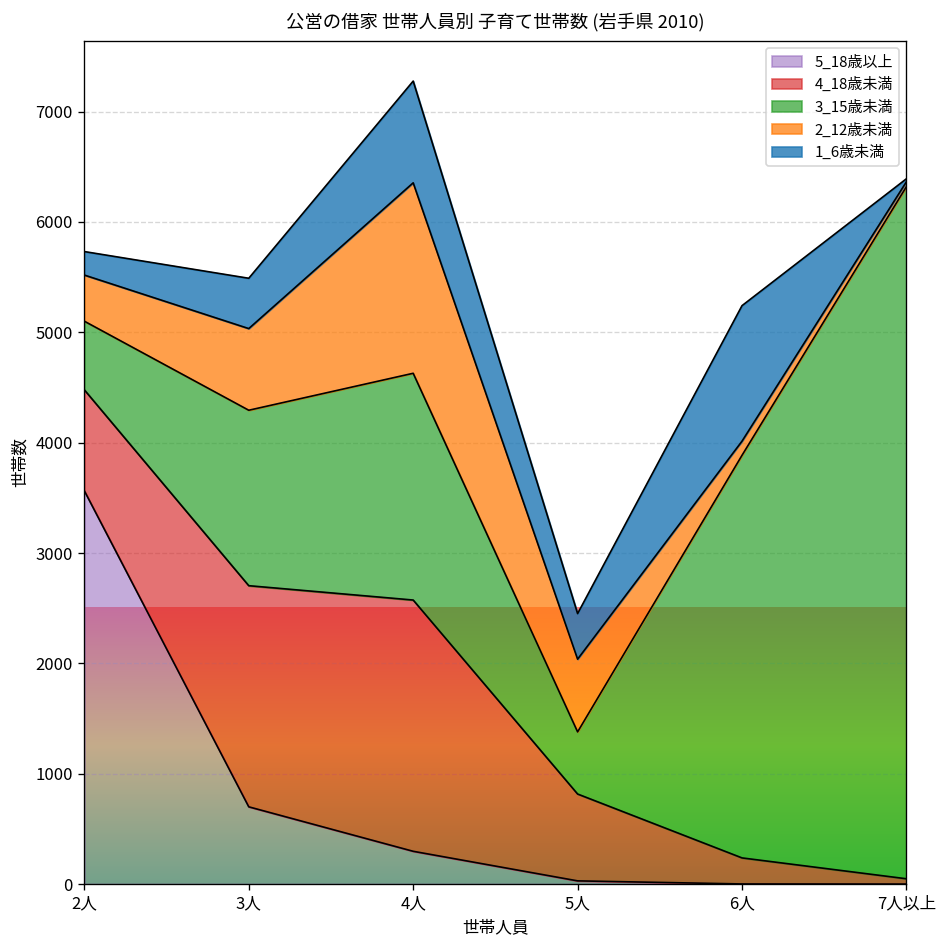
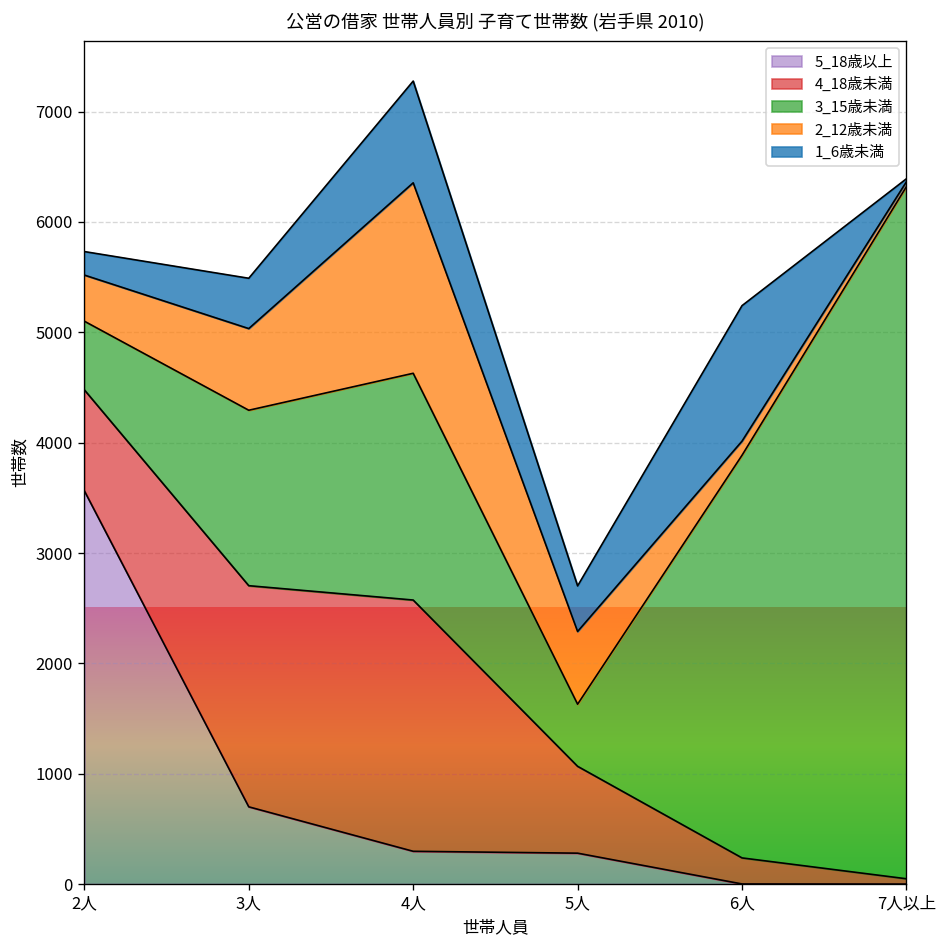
  {
    "5_18歳以上": {
      "2人": 3600,
      "3人": 700,
      "4人": 300,
-     "5人": 0,
+     "5人": 300,
      "6人": 0,
      "7人以上": 0
    },
    "4_18歳未満": {
      "2人": 900,
      "3人": 2000,
      "4人": 2300,
      "5人": 800,
      "6人": 200,
      "7人以上": 0
    },
    "3_15歳未満": {
      "2人": 600,
      "3人": 1600,
      "4人": 2100,
      "5人": 600,
      "6人": 3600,
      "7人以上": 6300
    },
    "2_12歳未満": {
      "2人": 400,
      "3人": 700,
      "4人": 1700,
      "5人": 700,
      "6人": 100
    },
    "1_6歳未満": {
      "2人": 200,
      "3人": 500,
      "4人": 900,
      "5人": 400,
      "6人": 1200
    }
  }
